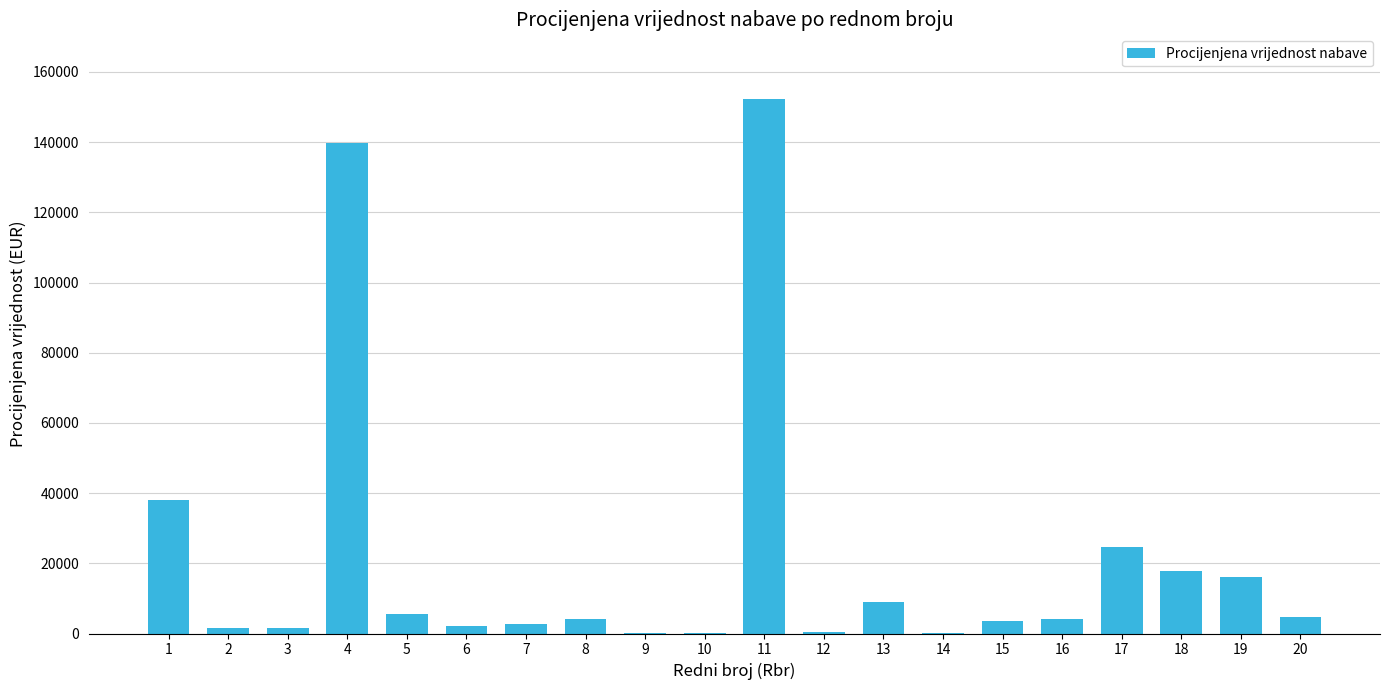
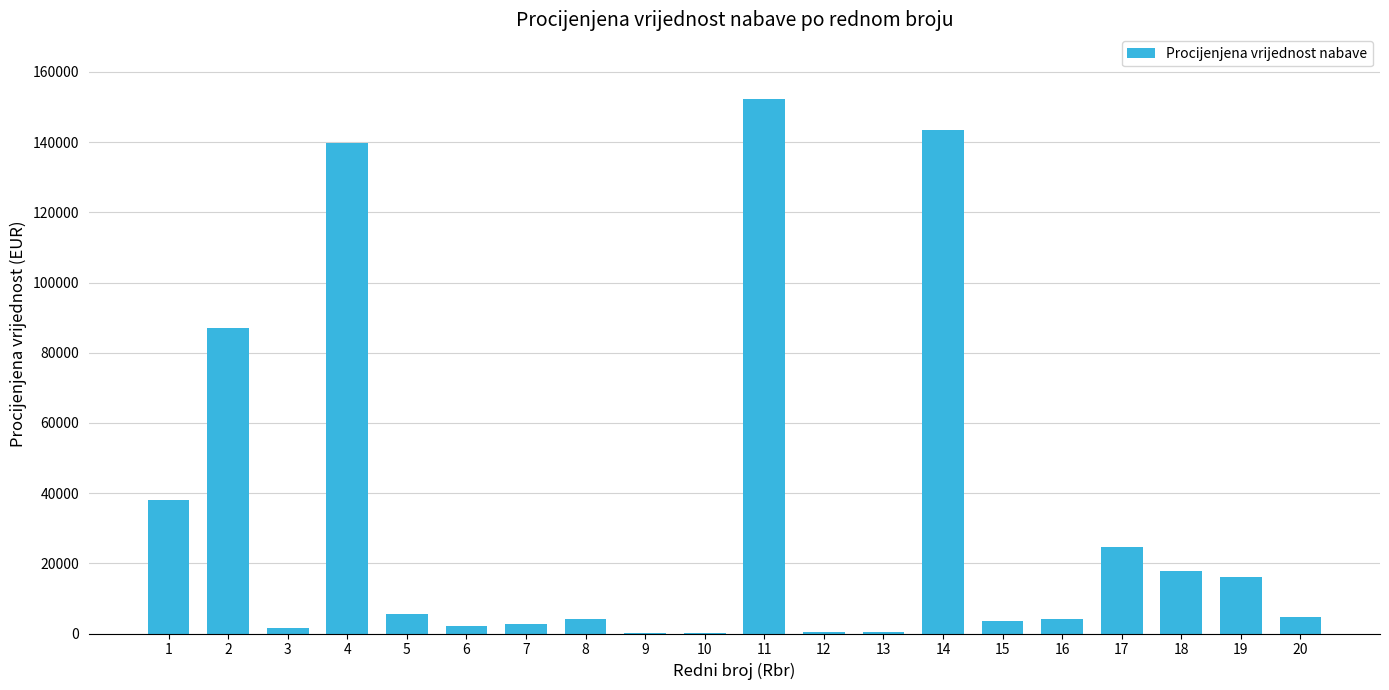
  {
    "1": 38000,
-   "2": 2000,
+   "2": 87000,
    "3": 2000,
    "4": 140000,
    "5": 6000,
    "6": 2000,
    "7": 3000,
    "8": 4000,
    "11": 152000,
-   "13": 9000,
-   "14": 0,
+   "13": 0,
+   "14": 143000,
    "15": 4000,
    "16": 4000,
    "17": 25000,
    "18": 18000,
    "19": 16000,
    "20": 5000
  }
